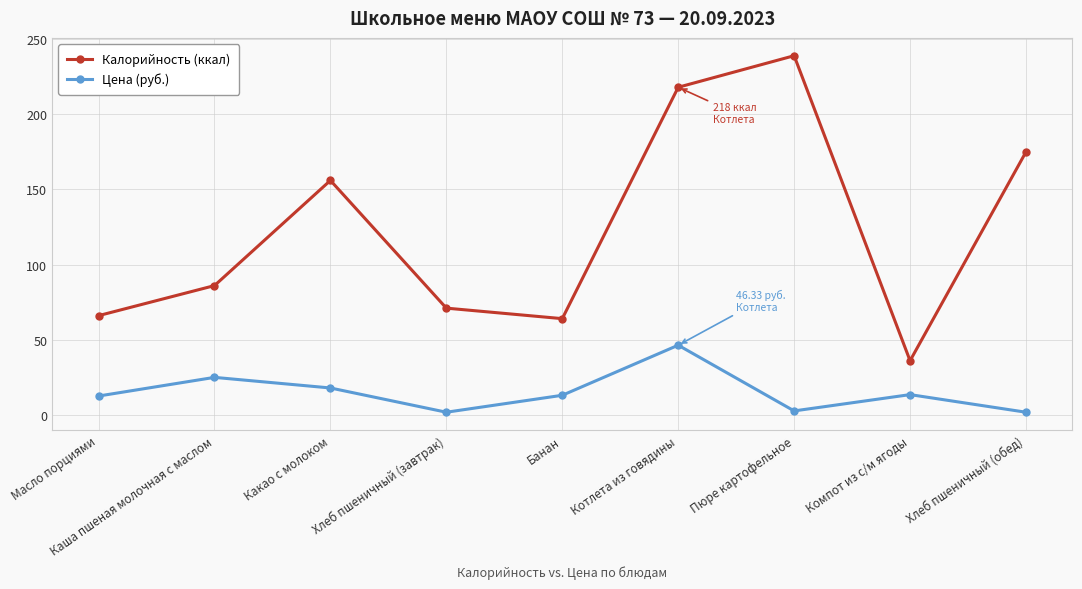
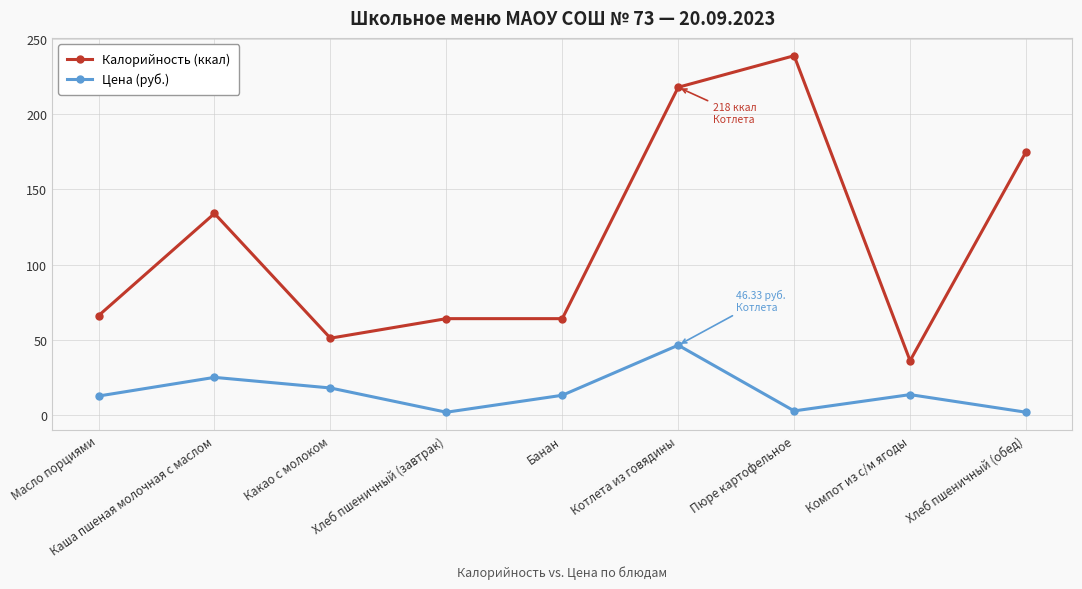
  {
    "Калорийность (ккал)": {
      "Масло порциями": 66,
-     "Каша пшеная молочная с маслом": 86,
-     "Какао с молоком": 156,
-     "Хлеб пшеничный (завтрак)": 71,
+     "Каша пшеная молочная с маслом": 134,
+     "Какао с молоком": 51,
+     "Хлеб пшеничный (завтрак)": 64,
      "Банан": 64,
      "Пюре картофельное": 239,
      "Компот из с/м ягоды": 36,
      "Хлеб пшеничный (обед)": 175
    },
    "Цена (руб.)": {
      "Котлета из говядины": 46.33
    }
  }
